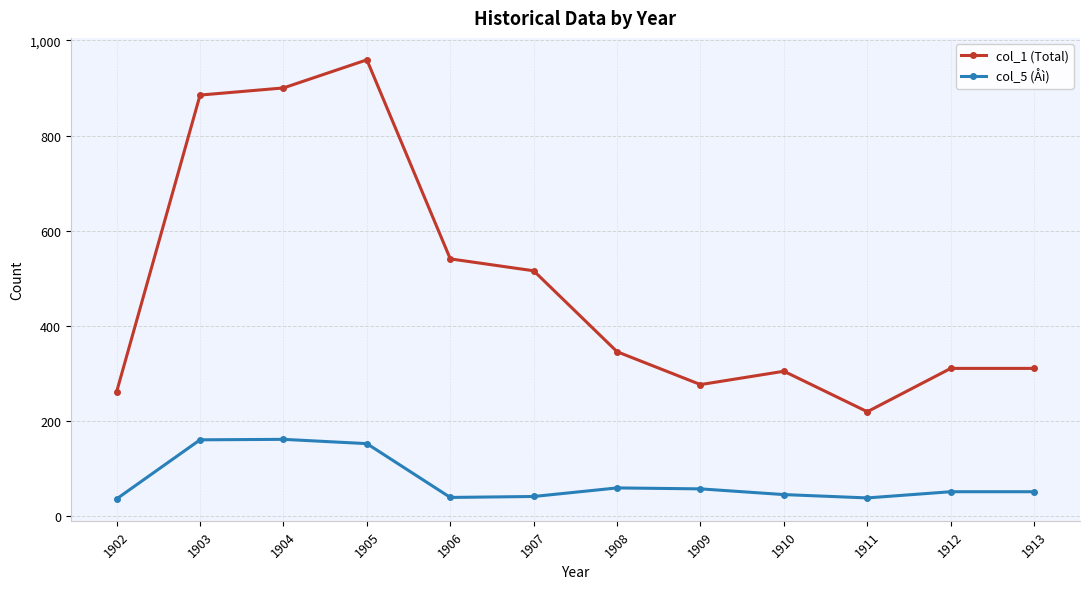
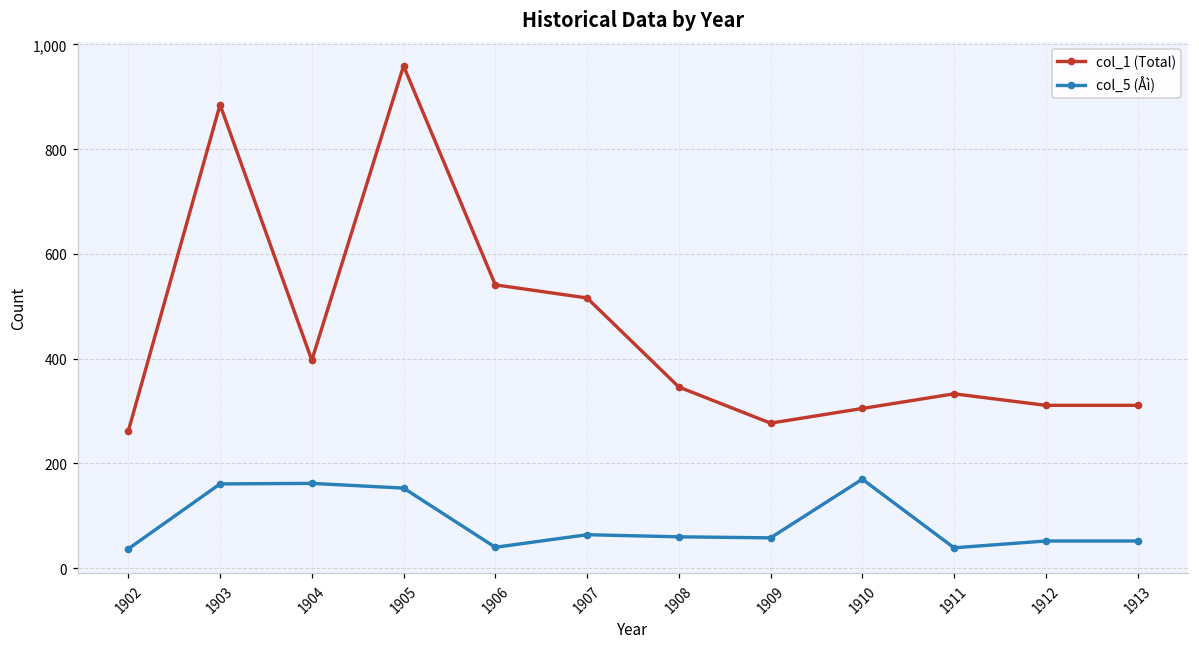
  {
    "col_1 (Total)": {
      "1902": 260,
      "1903": 890,
-     "1904": 900,
+     "1904": 400,
      "1905": 960,
      "1906": 540,
      "1907": 520,
      "1908": 350,
      "1909": 280,
      "1910": 310,
-     "1911": 220,
+     "1911": 330,
      "1912": 310,
      "1913": 310
    },
    "col_5 (Åì)": {
      "1902": 40,
      "1903": 160,
      "1904": 160,
      "1905": 150,
      "1906": 40,
-     "1907": 40,
+     "1907": 60,
      "1908": 60,
      "1909": 60,
-     "1910": 50,
+     "1910": 170,
      "1911": 40,
      "1912": 50,
      "1913": 50
    }
  }
